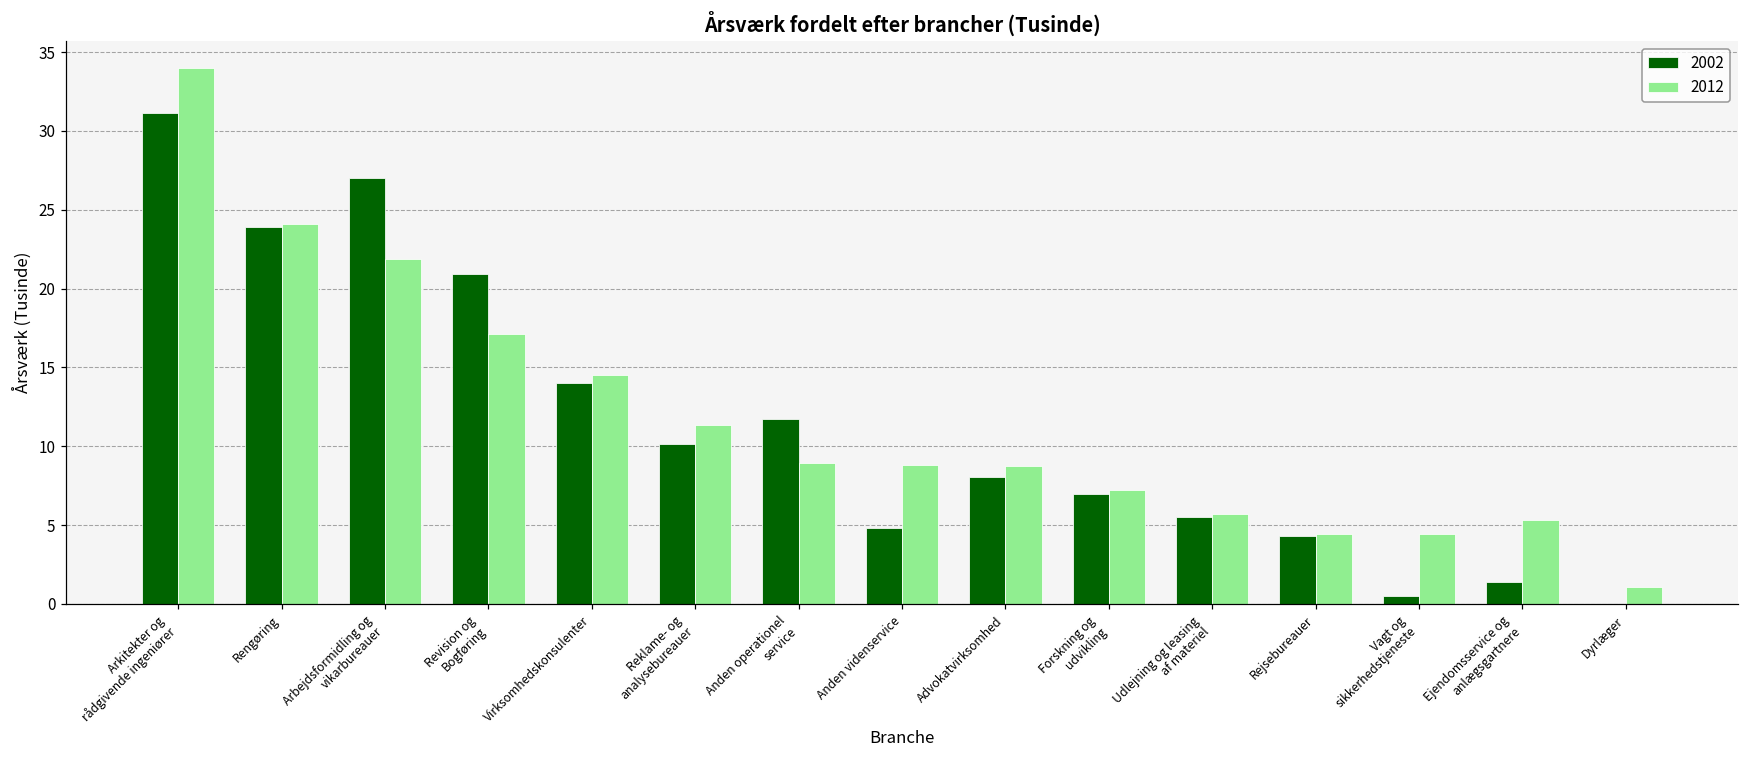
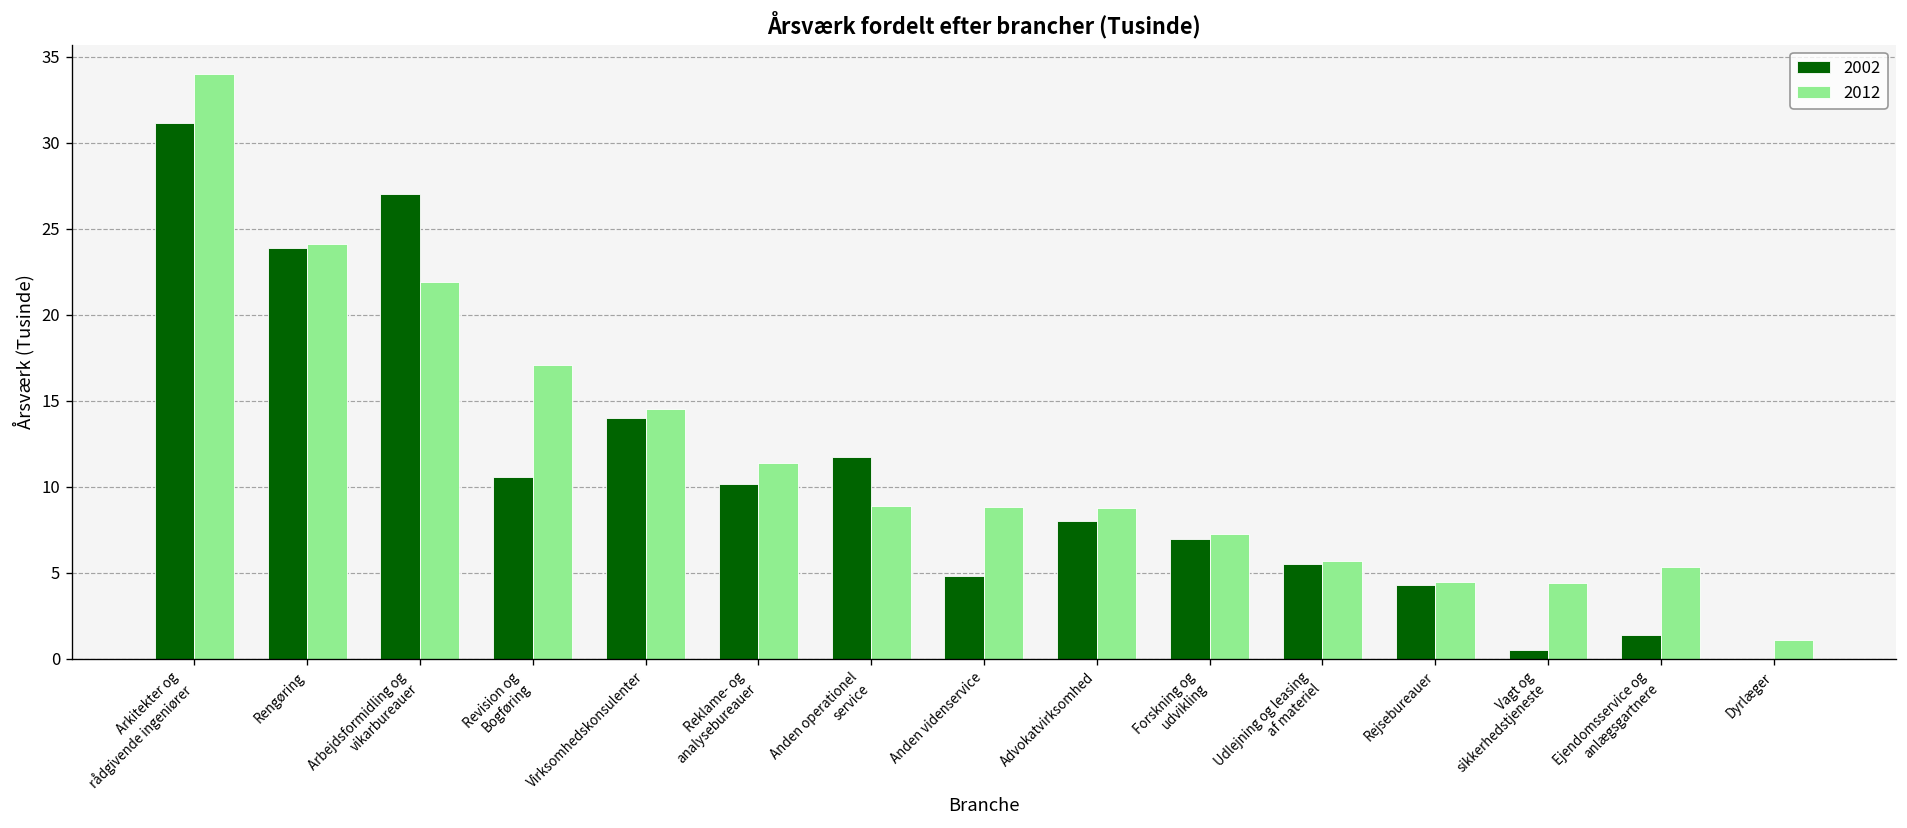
  {
    "2002": {
      "Arkitekter og rådgivende ingeniører": 31.1,
      "Rengøring": 23.9,
      "Arbejdsformidling og vikarbureauer": 27.0,
-     "Revision og Bogføring": 20.9,
+     "Revision og Bogføring": 10.6,
      "Virksomhedskonsulenter": 14.0,
      "Reklame- og analysebureauer": 10.2,
      "Anden operationel service": 11.7,
      "Anden videnservice": 4.8,
      "Advokatvirksomhed": 8.0,
      "Forskning og udvikling": 6.9,
      "Udlejning og leasing af materiel": 5.5,
      "Rejsebureauer": 4.3,
      "Vagt og sikkerhedstjeneste": 0.5,
      "Ejendomsservice og anlægsgartnere": 1.4
    },
    "2012": {
      "Arkitekter og rådgivende ingeniører": 34.0,
      "Rengøring": 24.1,
      "Arbejdsformidling og vikarbureauer": 21.9,
      "Revision og Bogføring": 17.1,
      "Virksomhedskonsulenter": 14.5,
      "Reklame- og analysebureauer": 11.4,
      "Anden operationel service": 8.9,
      "Anden videnservice": 8.8,
      "Advokatvirksomhed": 8.8,
      "Forskning og udvikling": 7.2,
      "Udlejning og leasing af materiel": 5.7,
      "Rejsebureauer": 4.4,
      "Vagt og sikkerhedstjeneste": 4.4,
      "Ejendomsservice og anlægsgartnere": 5.3,
      "Dyrlæger": 1.1
    }
  }
